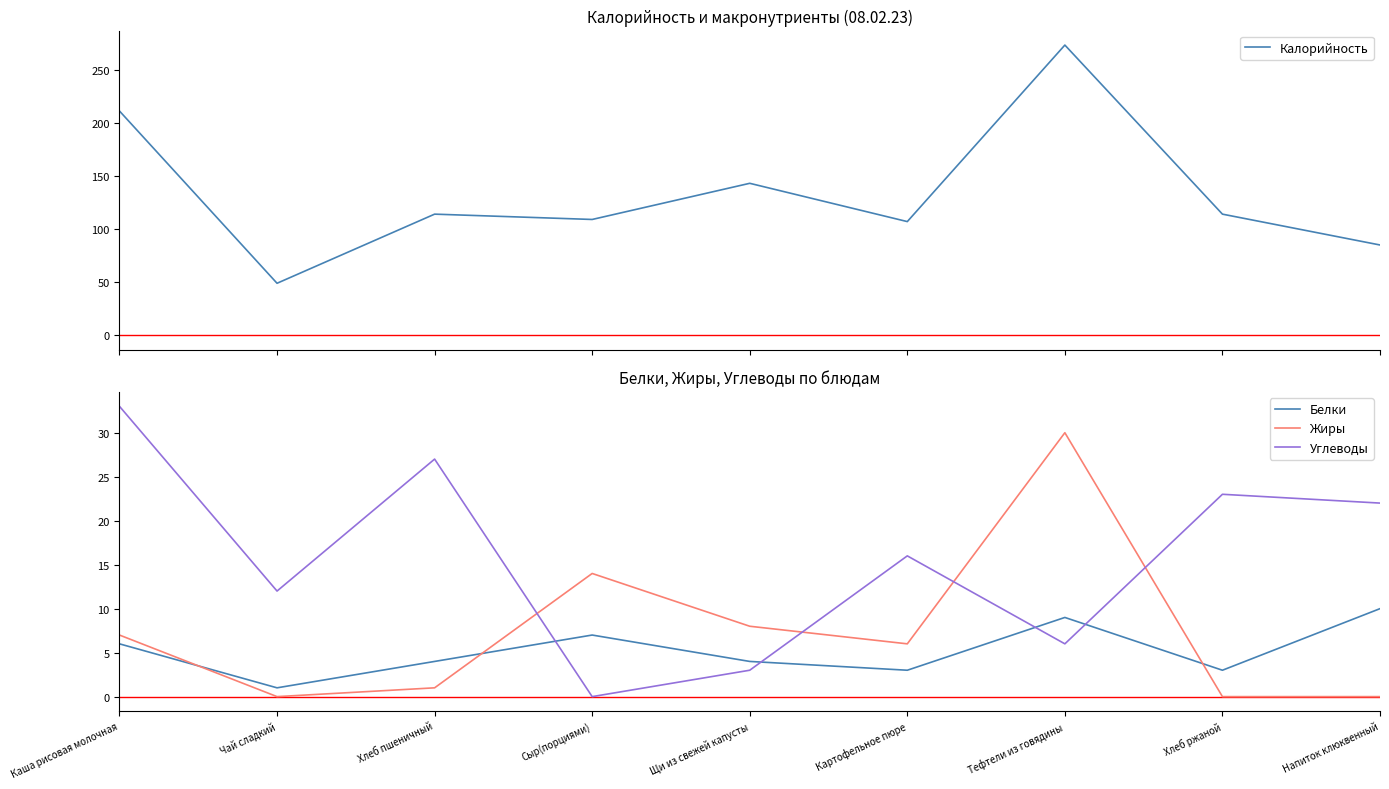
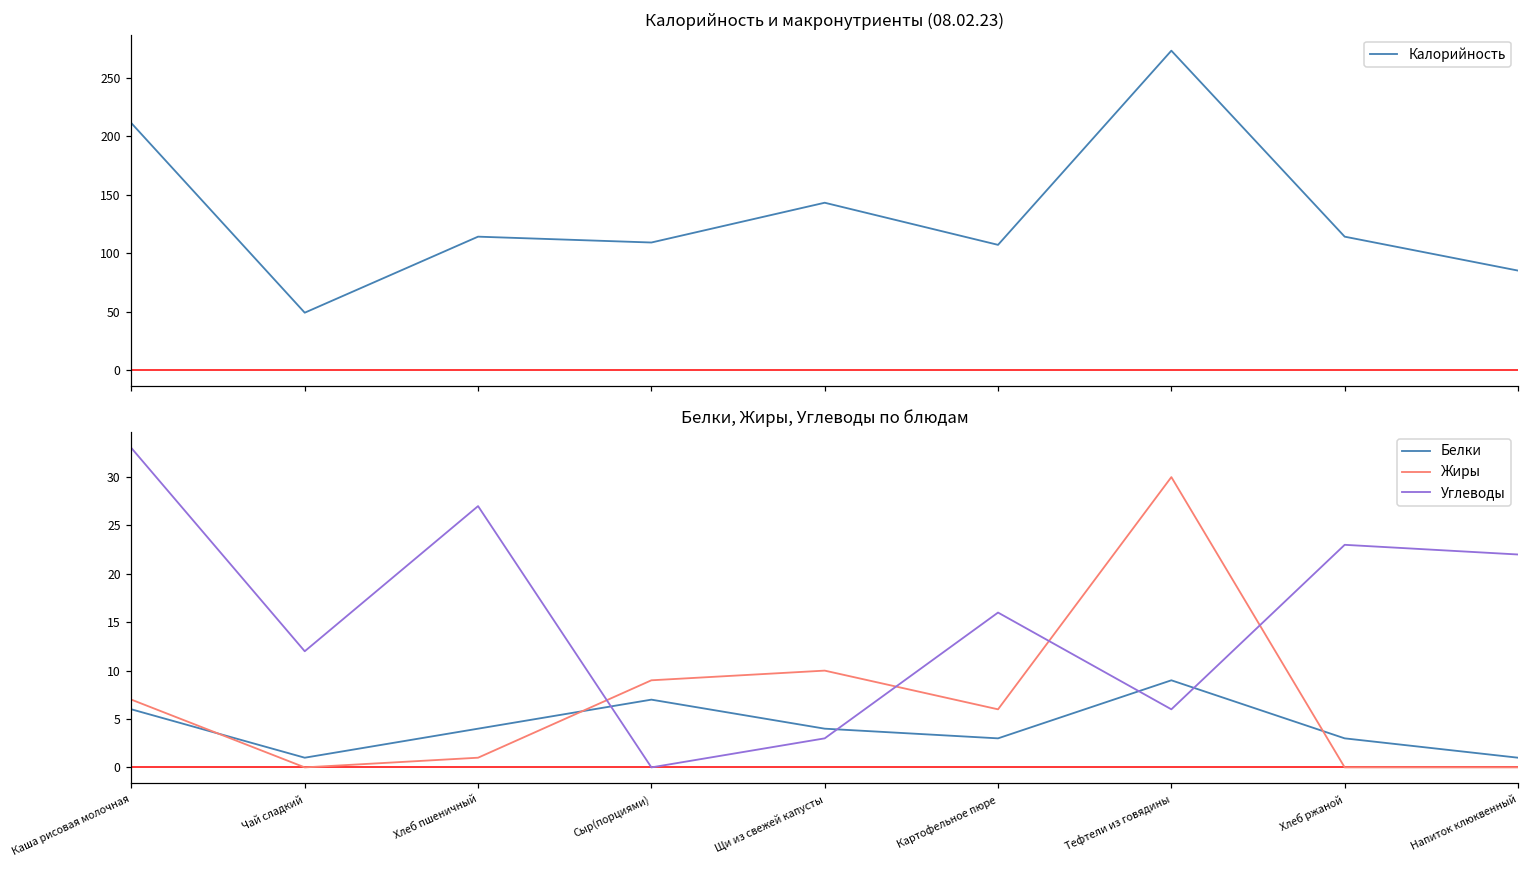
  {
    "Белки, Жиры, Углеводы по блюдам": {
      "Белки": {
        "Каша рисовая молочная": 6,
        "Чай сладкий": 1,
        "Хлеб пшеничный": 4,
        "Сыр(порциями)": 7,
        "Щи из свежей капусты": 4,
        "Картофельное пюре": 3,
        "Тефтели из говядины": 9,
        "Хлеб ржаной": 3,
-       "Напиток клюквенный": 10
+       "Напиток клюквенный": 1
      },
      "Жиры": {
        "Каша рисовая молочная": 7,
        "Чай сладкий": 0,
        "Хлеб пшеничный": 1,
-       "Сыр(порциями)": 14,
-       "Щи из свежей капусты": 8,
+       "Сыр(порциями)": 9,
+       "Щи из свежей капусты": 10,
        "Картофельное пюре": 6,
        "Тефтели из говядины": 30,
        "Хлеб ржаной": 0,
        "Напиток клюквенный": 0
      },
      "Углеводы": {
        "Каша рисовая молочная": 33,
        "Чай сладкий": 12,
        "Хлеб пшеничный": 27,
        "Сыр(порциями)": 0,
        "Щи из свежей капусты": 3,
        "Картофельное пюре": 16,
        "Тефтели из говядины": 6,
        "Хлеб ржаной": 23,
        "Напиток клюквенный": 22
      }
    }
  }
